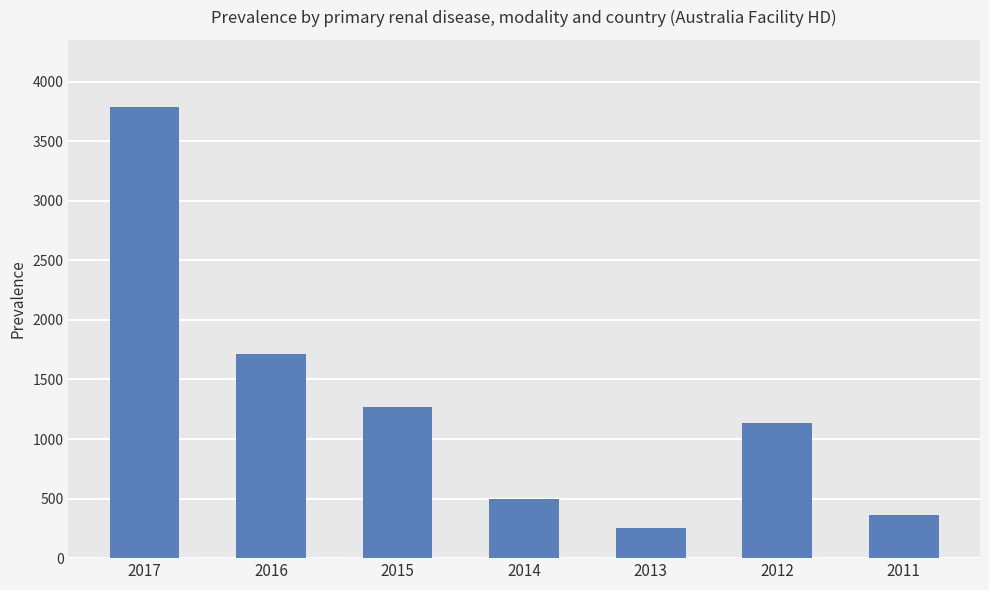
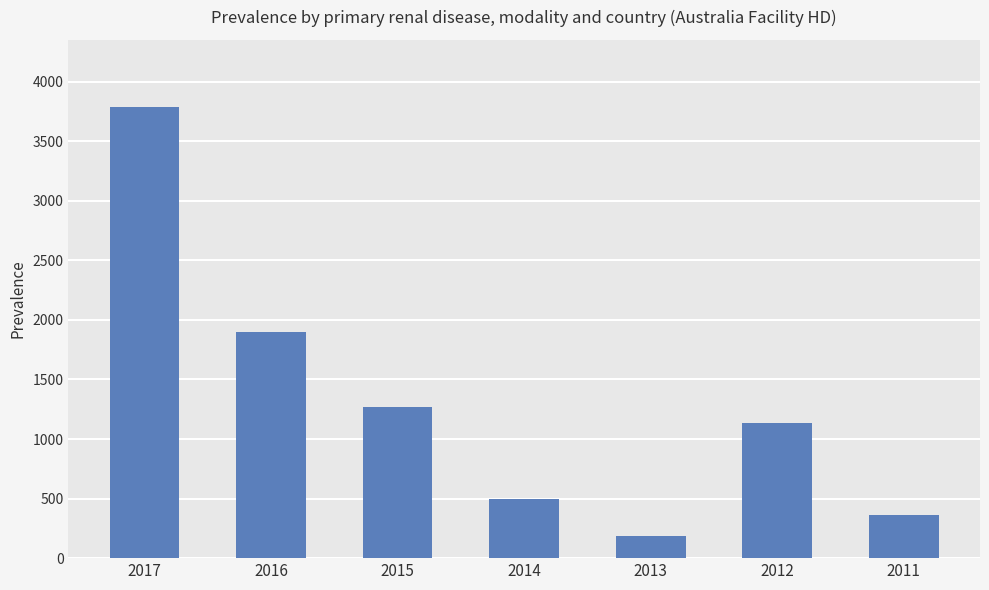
  {
    "2017": 3780,
-   "2016": 1720,
+   "2016": 1900,
    "2015": 1270,
    "2014": 490,
-   "2013": 250,
+   "2013": 180,
    "2012": 1140,
    "2011": 360
  }
